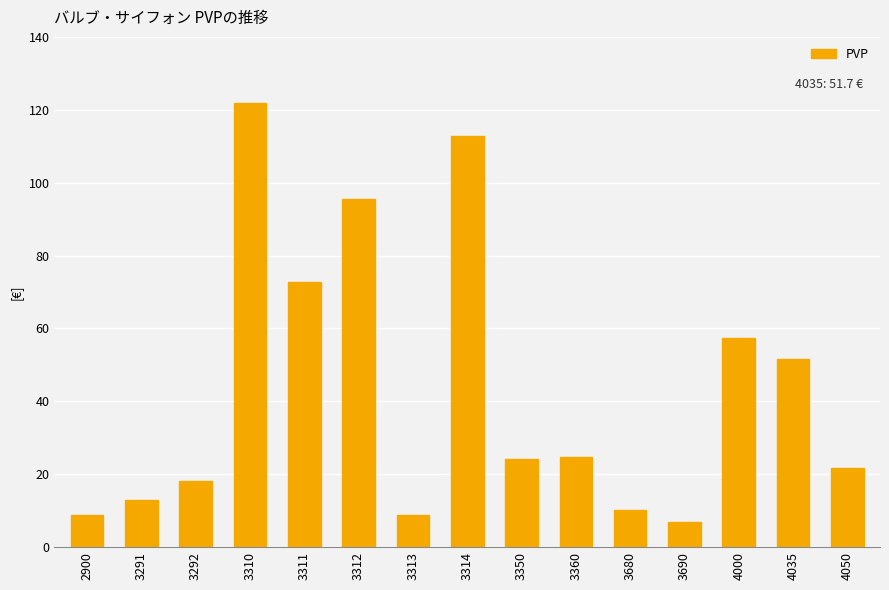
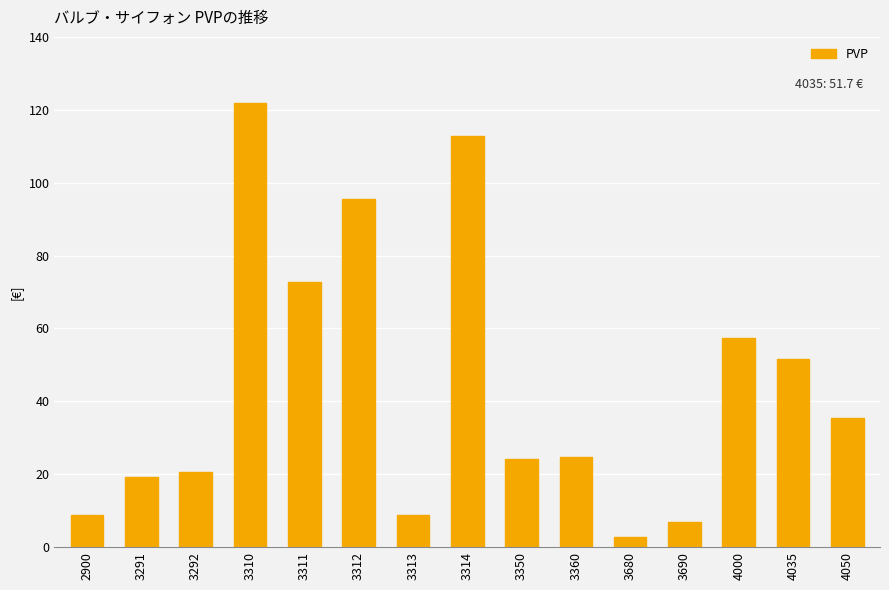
  {
    "2900": 9,
-   "3291": 13,
-   "3292": 18,
+   "3291": 19,
+   "3292": 21,
    "3310": 122,
    "3311": 73,
    "3312": 96,
    "3313": 9,
    "3314": 113,
    "3350": 24,
    "3360": 25,
-   "3680": 10,
+   "3680": 3,
    "3690": 7,
    "4000": 57,
    "4035": 52,
-   "4050": 22
+   "4050": 35
  }
